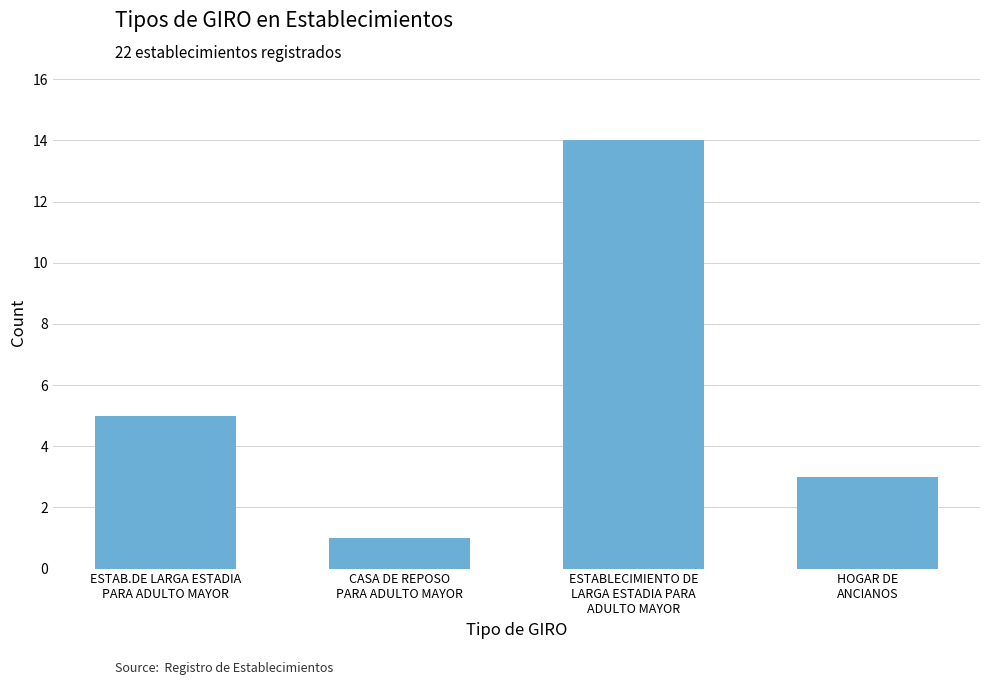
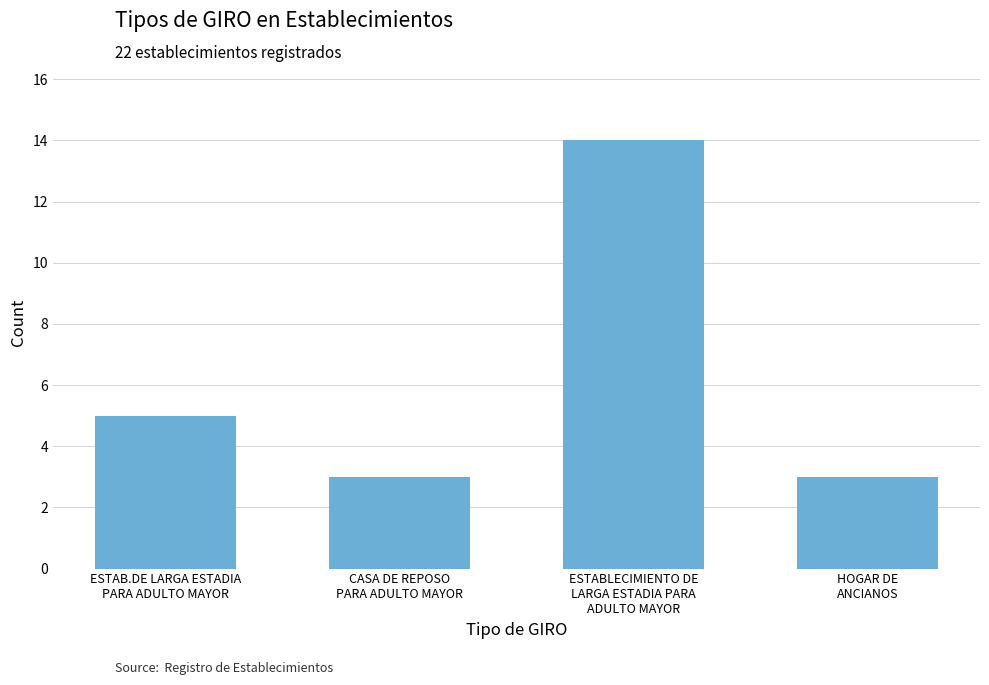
  {
    "ESTAB.DE LARGA ESTADIA PARA ADULTO MAYOR": 5,
-   "CASA DE REPOSO PARA ADULTO MAYOR": 1,
+   "CASA DE REPOSO PARA ADULTO MAYOR": 3,
    "ESTABLECIMIENTO DE LARGA ESTADIA PARA ADULTO MAYOR": 14,
    "HOGAR DE ANCIANOS": 3
  }
